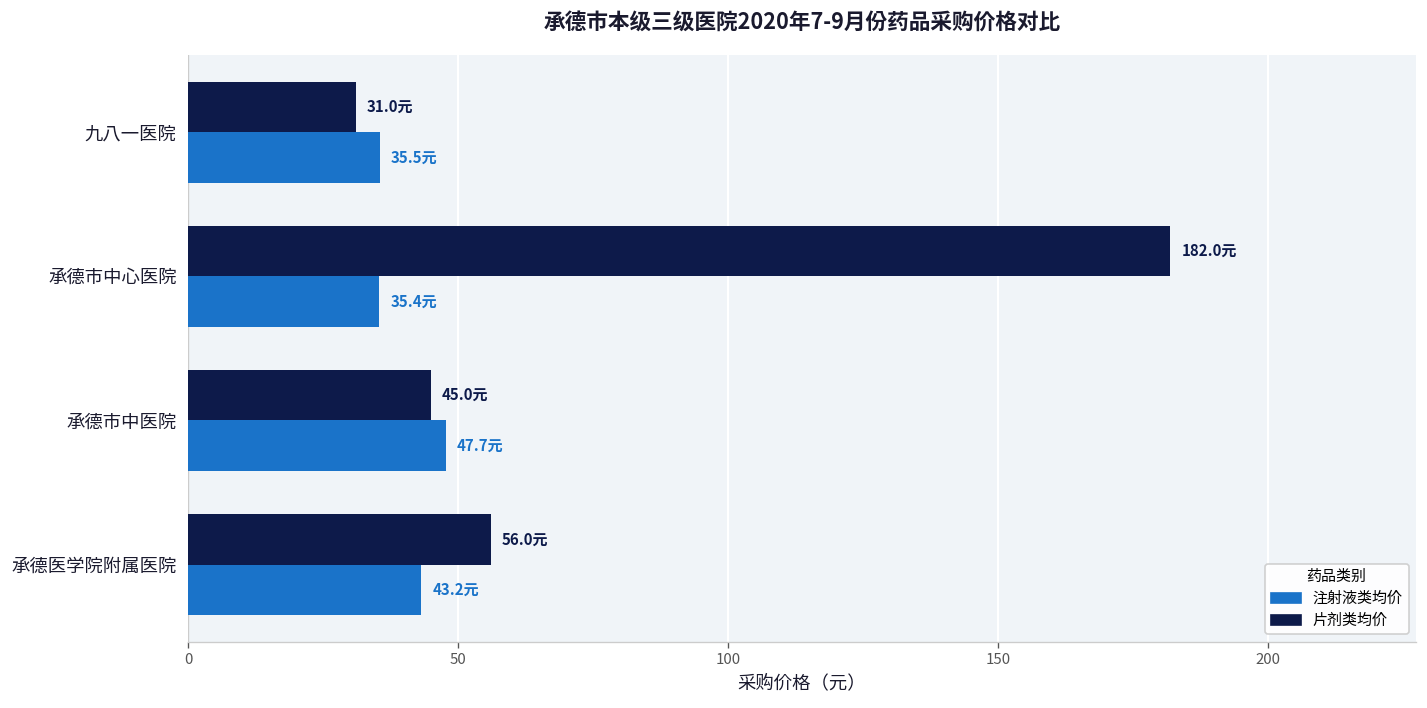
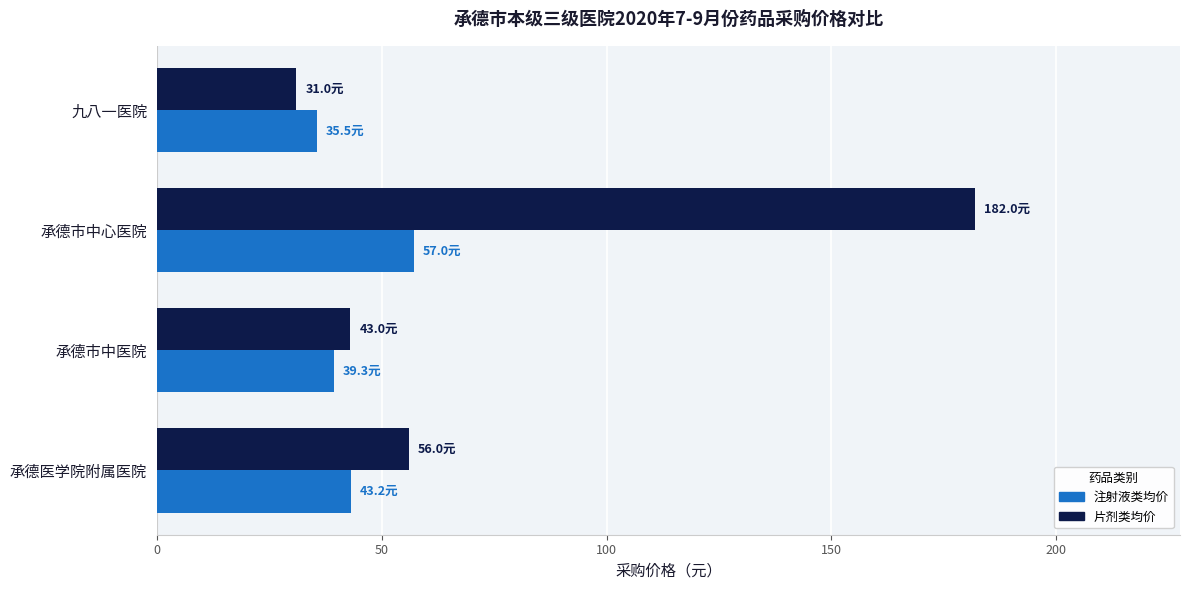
  {
    "注射液类均价": {
      "九八一医院": "35.5元",
-     "承德市中心医院": "35.4元",
-     "承德市中医院": "47.7元",
+     "承德市中心医院": "57.0元",
+     "承德市中医院": "39.3元",
      "承德医学院附属医院": "43.2元"
    },
    "片剂类均价": {
      "九八一医院": "31.0元",
      "承德市中心医院": "182.0元",
-     "承德市中医院": "45.0元",
+     "承德市中医院": "43.0元",
      "承德医学院附属医院": "56.0元"
    }
  }
